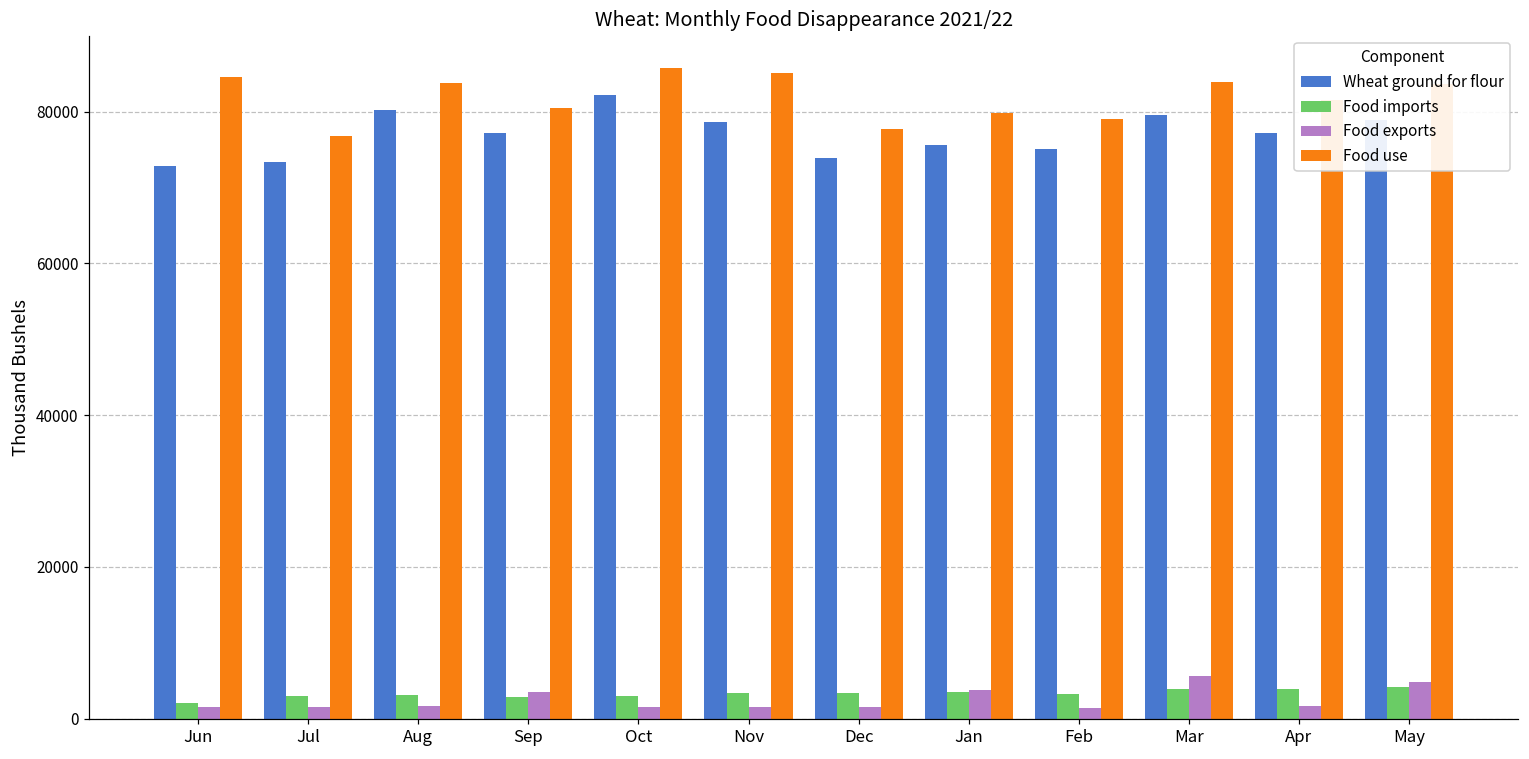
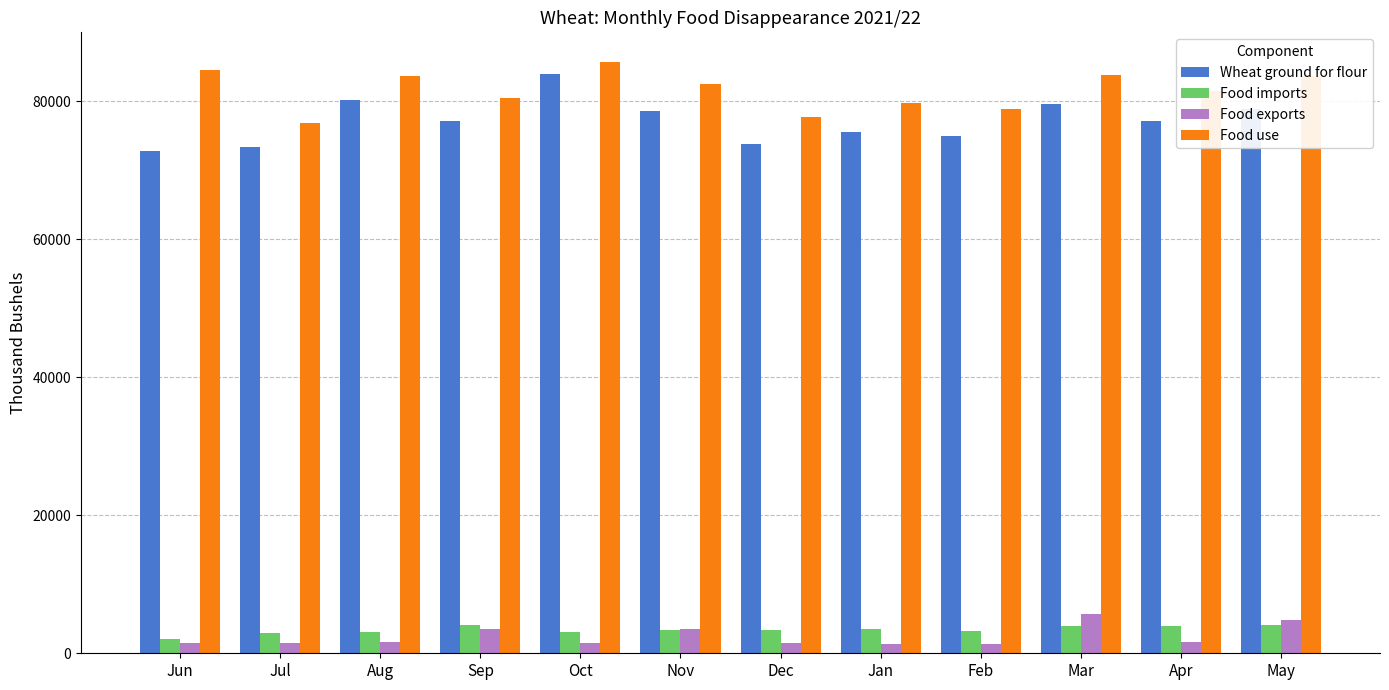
  {
    "Wheat ground for flour": {
      "Jun": 73000,
      "Jul": 73000,
      "Aug": 80000,
      "Sep": 77000,
-     "Oct": 82000,
+     "Oct": 84000,
      "Nov": 79000,
      "Dec": 74000,
      "Jan": 76000,
      "Feb": 75000,
      "Mar": 80000,
      "Apr": 77000
    },
    "Food imports": {
      "Jun": 2000,
      "Jul": 3000,
      "Aug": 3000,
-     "Sep": 3000,
+     "Sep": 4000,
      "Oct": 3000,
      "Nov": 3000,
      "Dec": 3000,
      "Jan": 4000,
      "Feb": 3000,
      "Mar": 4000,
      "Apr": 4000,
      "May": 4000
    },
    "Food exports": {
      "Jun": 2000,
      "Jul": 2000,
      "Aug": 2000,
      "Sep": 4000,
      "Oct": 2000,
-     "Nov": 2000,
+     "Nov": 4000,
      "Dec": 1000,
-     "Jan": 4000,
+     "Jan": 1000,
      "Feb": 1000,
      "Mar": 6000,
      "Apr": 2000,
      "May": 5000
    },
    "Food use": {
      "Jun": 85000,
      "Jul": 77000,
      "Aug": 84000,
      "Sep": 80000,
      "Oct": 86000,
-     "Nov": 85000,
+     "Nov": 82000,
      "Dec": 78000,
      "Jan": 80000,
      "Feb": 79000,
      "Mar": 84000
    }
  }
